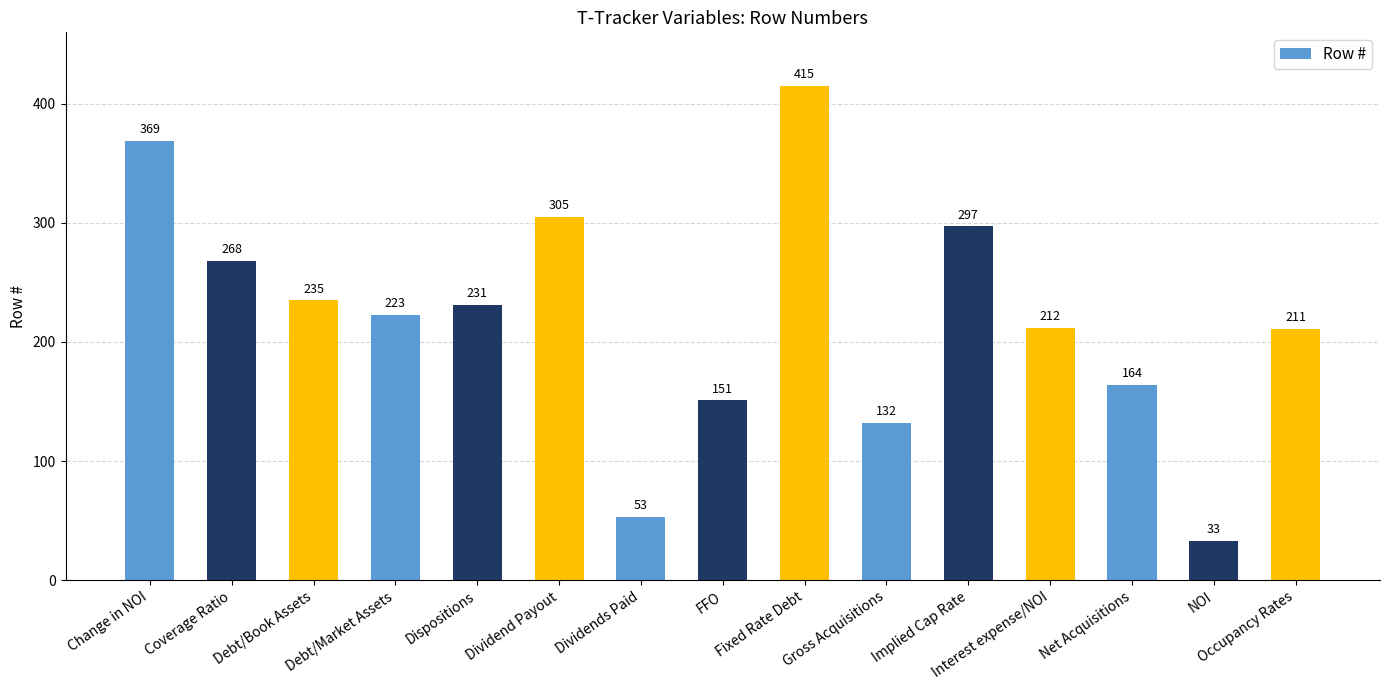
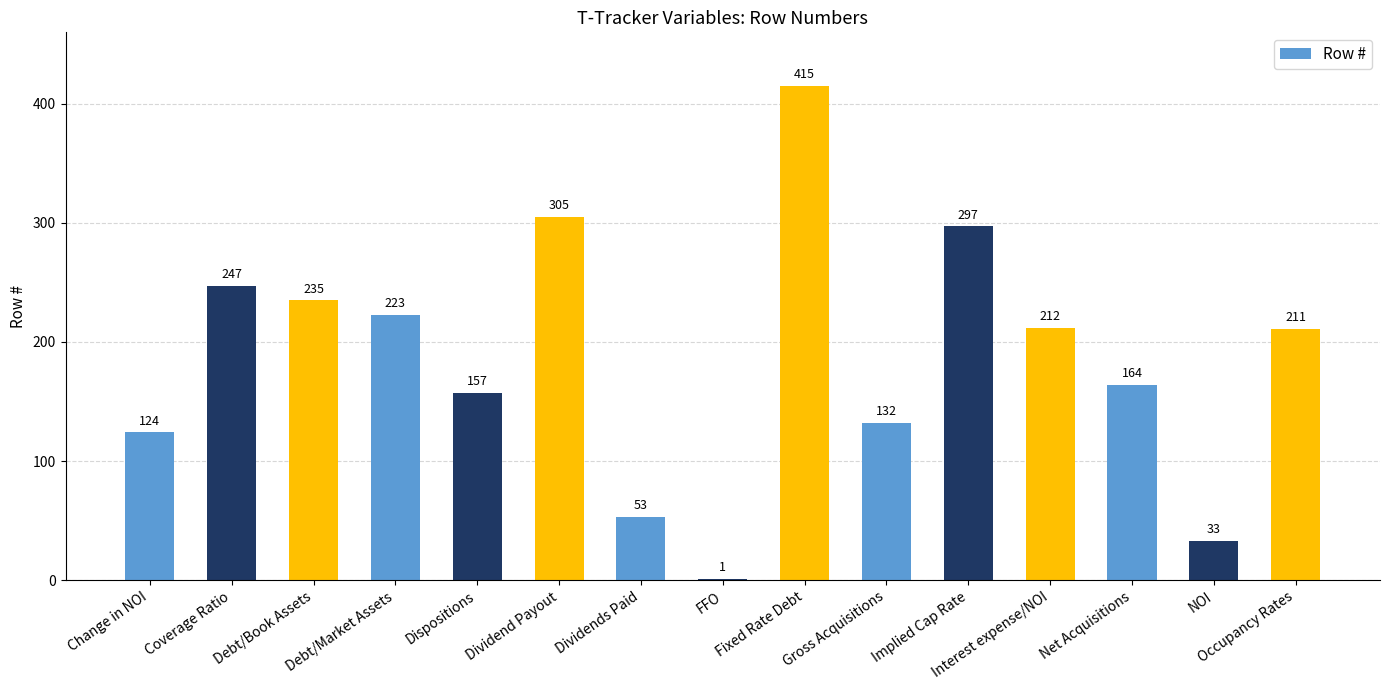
  {
-   "Change in NOI": 369,
-   "Coverage Ratio": 268,
+   "Change in NOI": 124,
+   "Coverage Ratio": 247,
    "Debt/Book Assets": 235,
    "Debt/Market Assets": 223,
-   "Dispositions": 231,
+   "Dispositions": 157,
    "Dividend Payout": 305,
    "Dividends Paid": 53,
-   "FFO": 151,
+   "FFO": 1,
    "Fixed Rate Debt": 415,
    "Gross Acquisitions": 132,
    "Implied Cap Rate": 297,
    "Interest expense/NOI": 212,
    "Net Acquisitions": 164,
    "NOI": 33,
    "Occupancy Rates": 211
  }
